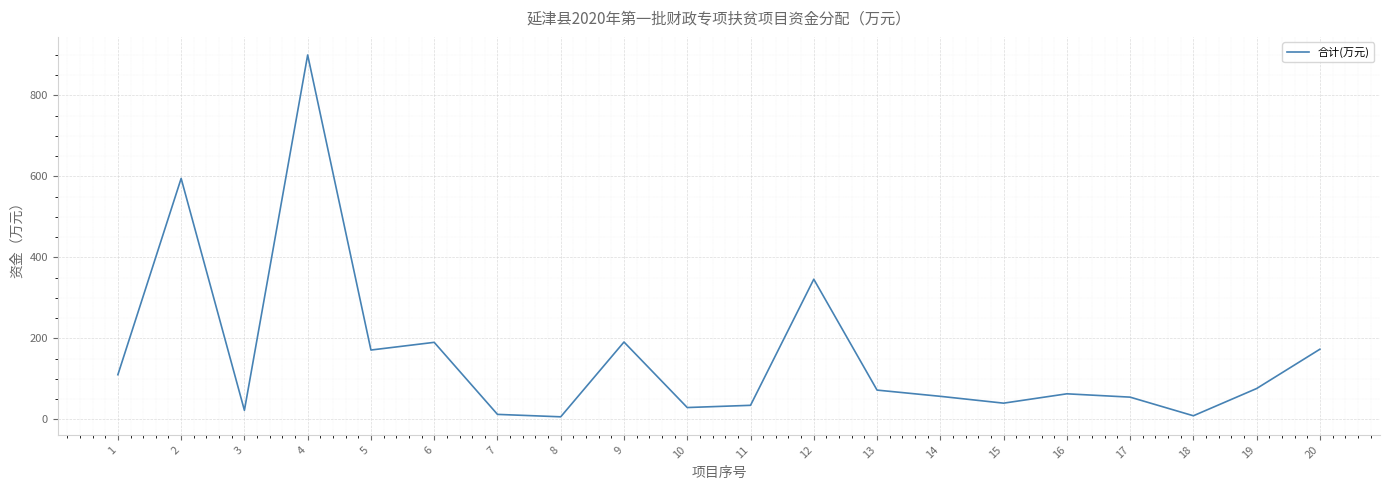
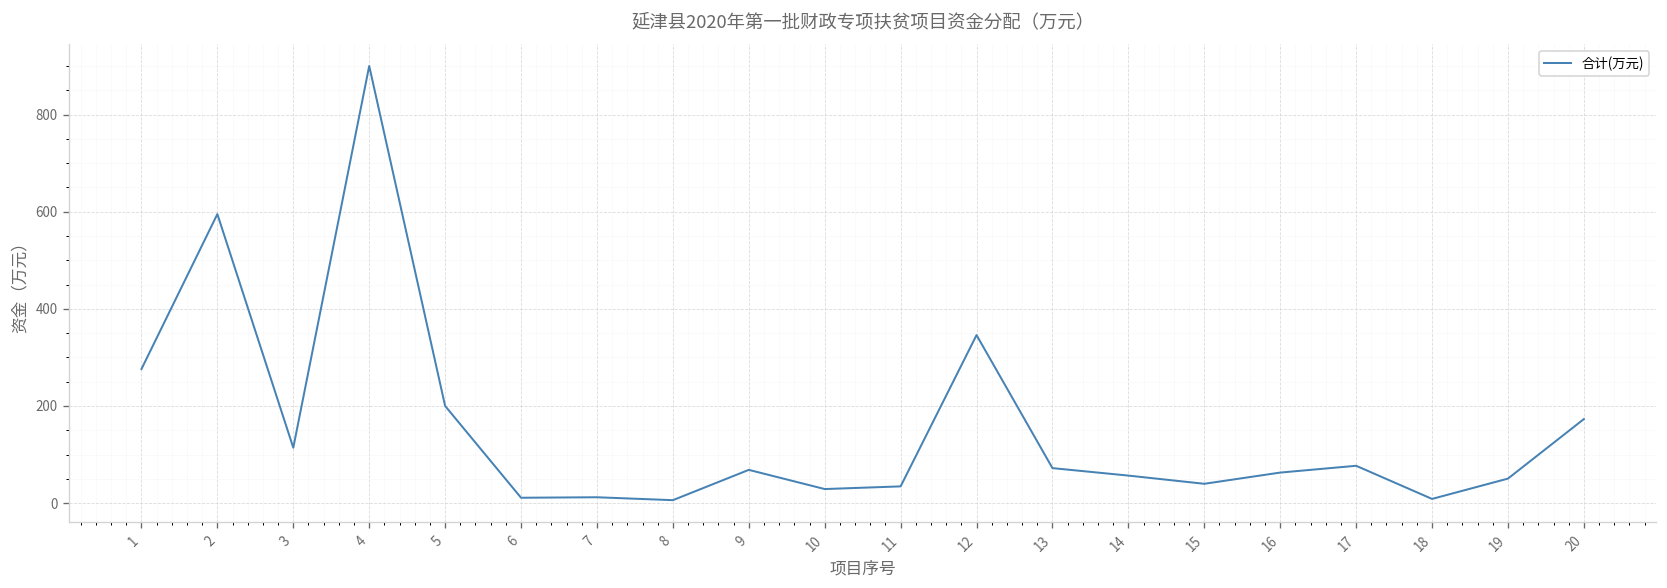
  {
-   "1": 110,
+   "1": 280,
    "2": 600,
-   "3": 20,
+   "3": 110,
    "4": 900,
-   "5": 170,
-   "6": 190,
+   "5": 200,
+   "6": 10,
    "7": 10,
    "8": 10,
-   "9": 190,
+   "9": 70,
    "10": 30,
    "11": 30,
    "12": 350,
    "13": 70,
    "14": 60,
    "15": 40,
    "16": 60,
-   "17": 50,
+   "17": 80,
    "18": 10,
-   "19": 80,
+   "19": 50,
    "20": 170
  }
